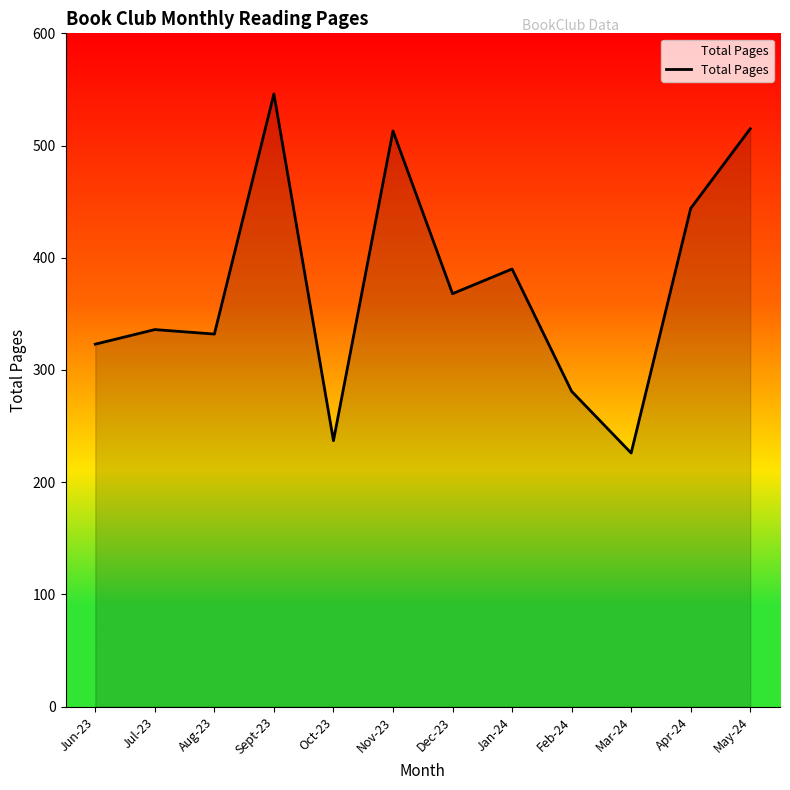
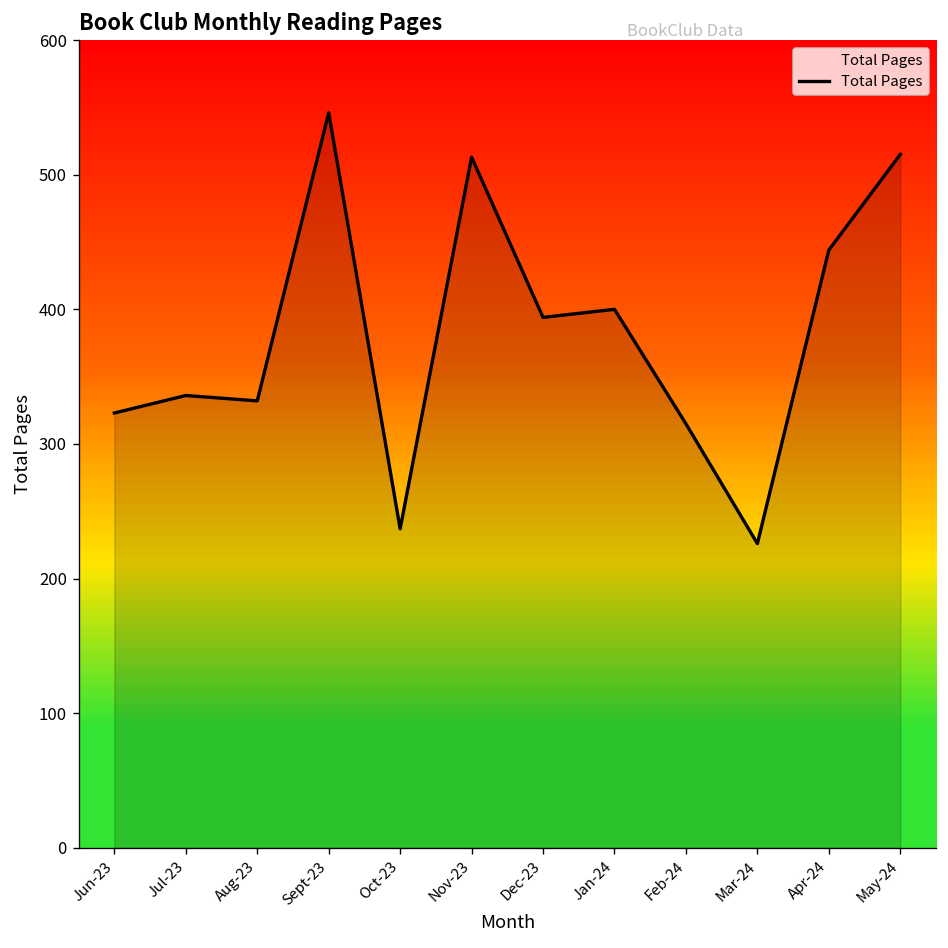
  {
    "Jun-23": 323,
    "Jul-23": 336,
    "Aug-23": 332,
    "Sept-23": 546,
    "Oct-23": 237,
    "Nov-23": 513,
-   "Dec-23": 368,
-   "Jan-24": 390,
-   "Feb-24": 281,
+   "Dec-23": 394,
+   "Jan-24": 400,
+   "Feb-24": 315,
    "Mar-24": 226,
    "Apr-24": 444,
    "May-24": 515
  }
